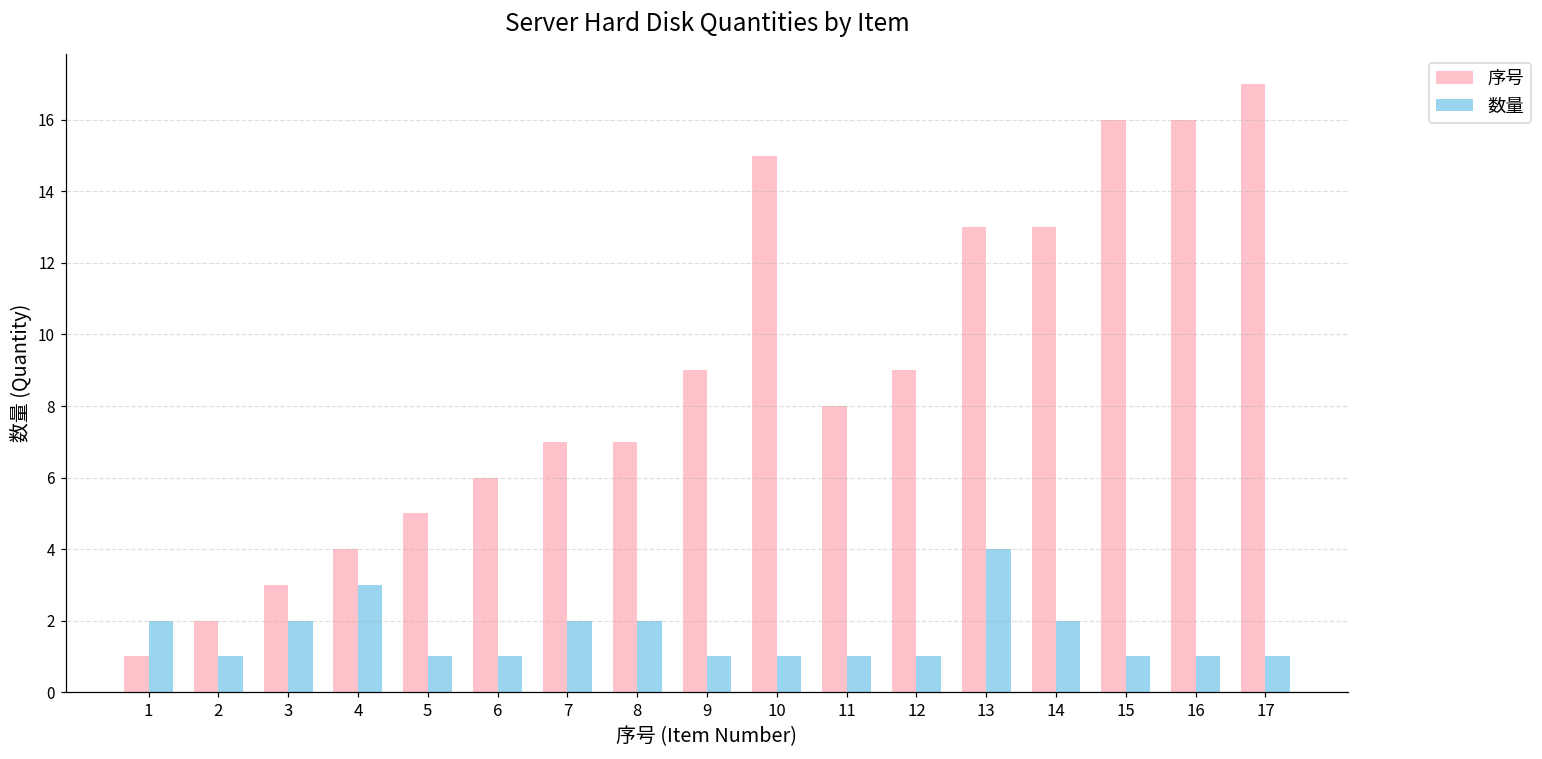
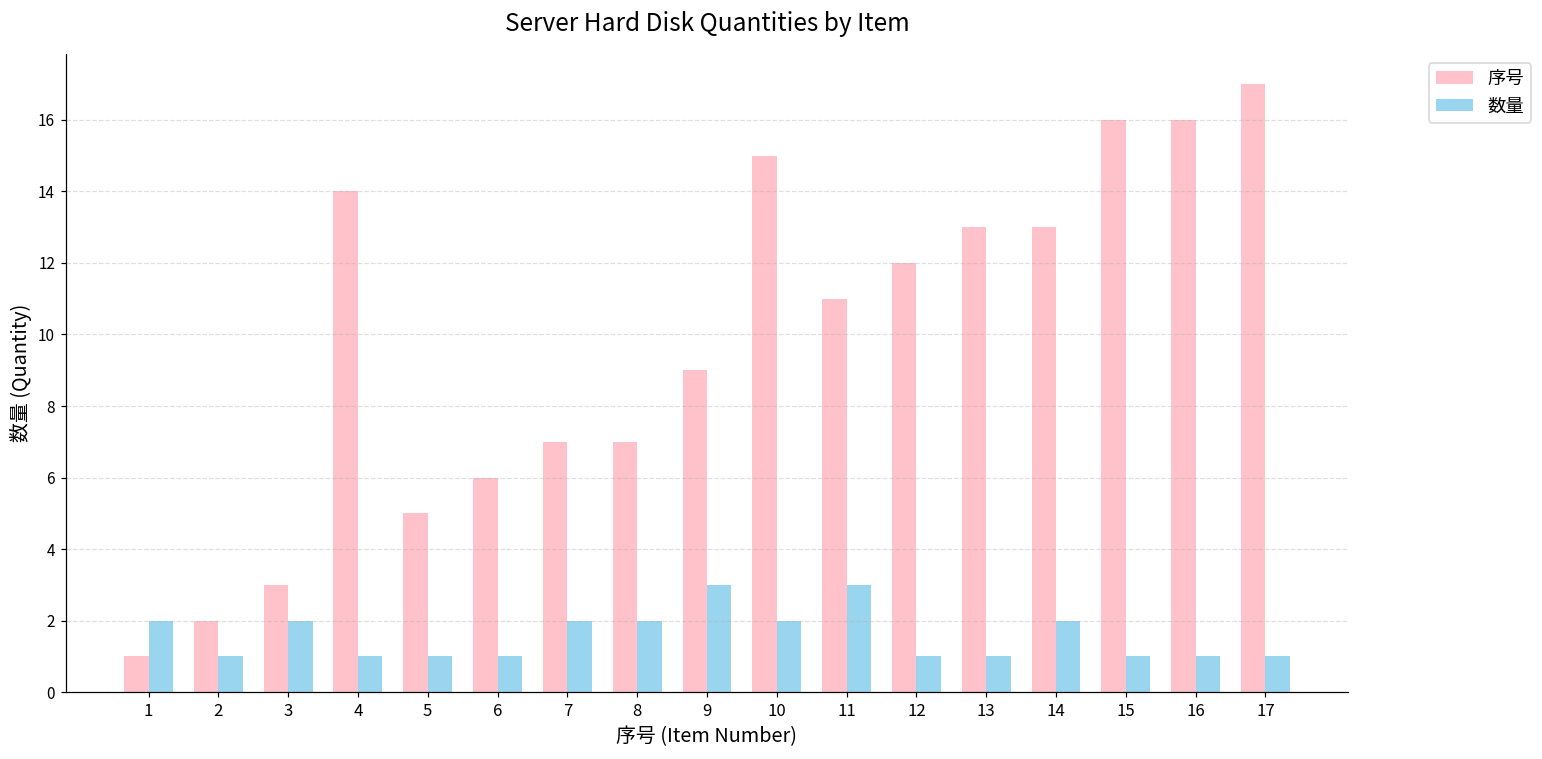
  {
    "序号": {
      "1": 1,
      "2": 2,
      "3": 3,
-     "4": 4,
+     "4": 14,
      "5": 5,
      "6": 6,
      "7": 7,
      "8": 7,
      "9": 9,
      "10": 15,
-     "11": 8,
-     "12": 9,
+     "11": 11,
+     "12": 12,
      "13": 13,
      "14": 13,
      "15": 16,
      "16": 16,
      "17": 17
    },
    "数量": {
      "1": 2,
      "2": 1,
      "3": 2,
-     "4": 3,
+     "4": 1,
      "5": 1,
      "6": 1,
      "7": 2,
      "8": 2,
-     "9": 1,
-     "10": 1,
-     "11": 1,
+     "9": 3,
+     "10": 2,
+     "11": 3,
      "12": 1,
-     "13": 4,
+     "13": 1,
      "14": 2,
      "15": 1,
      "16": 1,
      "17": 1
    }
  }
